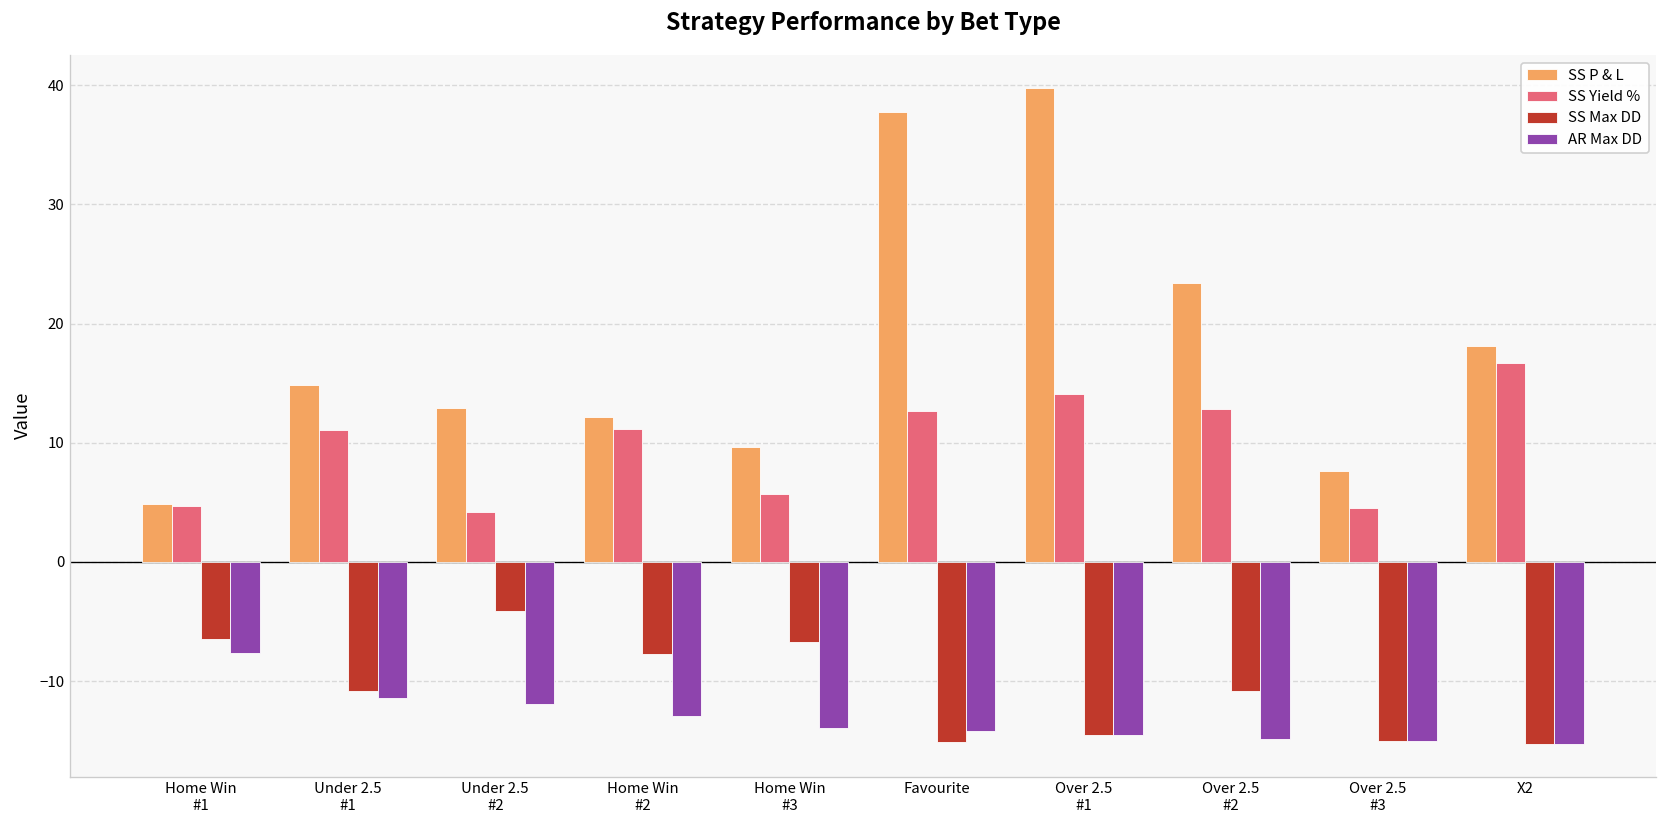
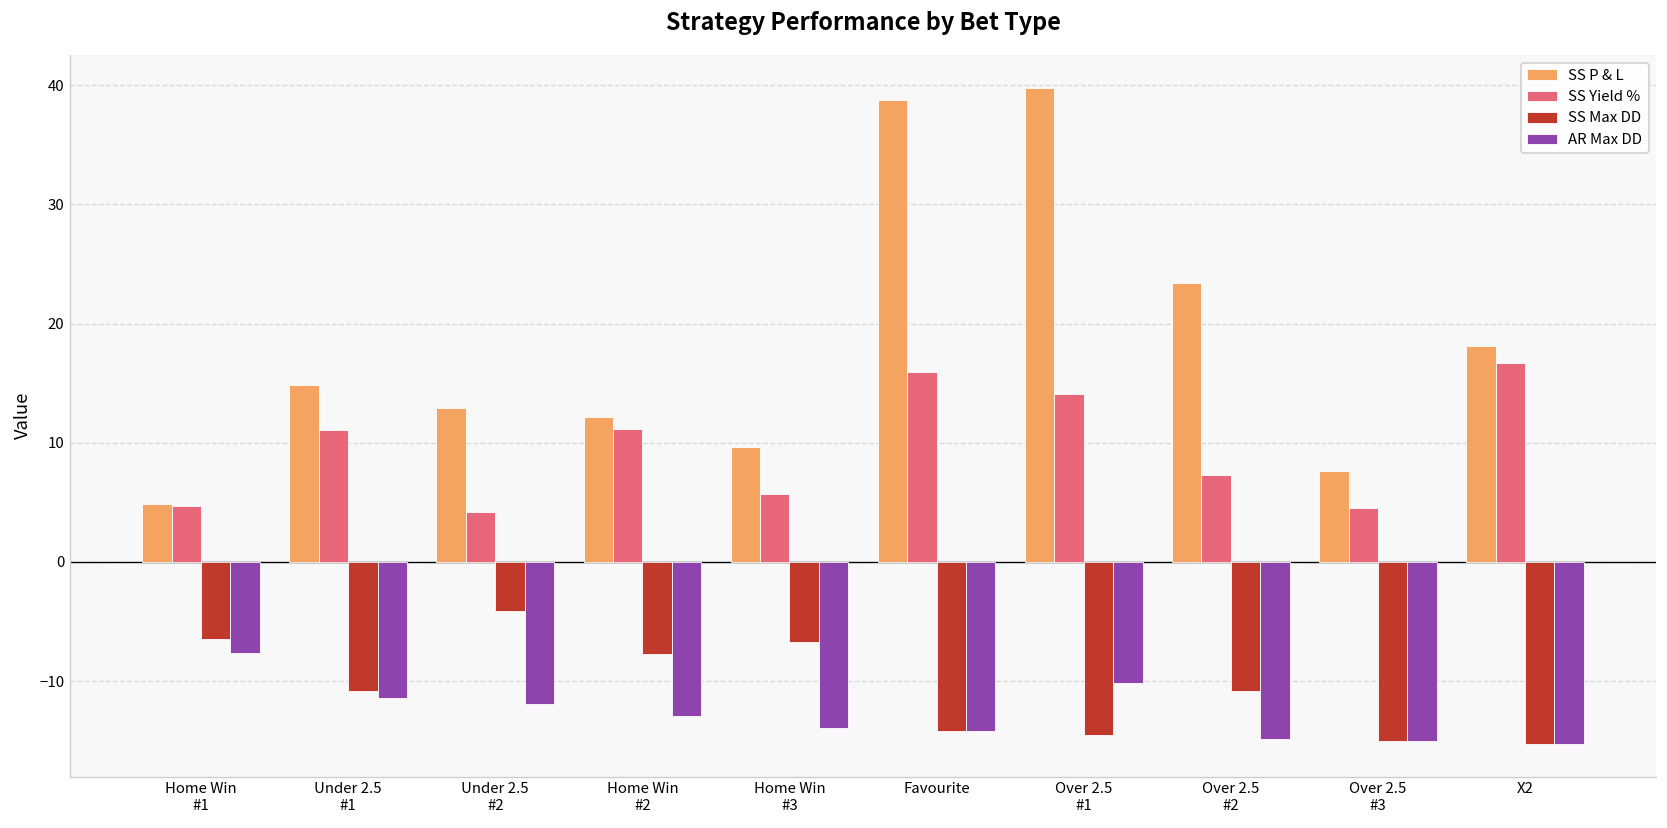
  {
    "SS P & L": {
      "Home Win #1": 5,
      "Under 2.5 #1": 15,
      "Under 2.5 #2": 13,
      "Home Win #2": 12,
      "Home Win #3": 10,
-     "Favourite": 38,
+     "Favourite": 39,
      "Over 2.5 #1": 40,
      "Over 2.5 #2": 23,
      "Over 2.5 #3": 8,
      "X2": 18
    },
    "SS Yield %": {
      "Home Win #1": 5,
      "Under 2.5 #1": 11,
      "Under 2.5 #2": 4,
      "Home Win #2": 11,
      "Home Win #3": 6,
-     "Favourite": 13,
+     "Favourite": 16,
      "Over 2.5 #1": 14,
-     "Over 2.5 #2": 13,
+     "Over 2.5 #2": 7,
      "Over 2.5 #3": 5,
      "X2": 17
    },
    "SS Max DD": {
      "Home Win #1": -6,
      "Under 2.5 #1": -11,
      "Under 2.5 #2": -4,
      "Home Win #2": -8,
      "Home Win #3": -7,
-     "Favourite": -15,
+     "Favourite": -14,
      "Over 2.5 #1": -15,
      "Over 2.5 #2": -11,
      "Over 2.5 #3": -15,
      "X2": -15
    },
    "AR Max DD": {
      "Home Win #1": -8,
      "Under 2.5 #1": -11,
      "Under 2.5 #2": -12,
      "Home Win #2": -13,
      "Home Win #3": -14,
      "Favourite": -14,
-     "Over 2.5 #1": -15,
+     "Over 2.5 #1": -10,
      "Over 2.5 #2": -15,
      "Over 2.5 #3": -15,
      "X2": -15
    }
  }
